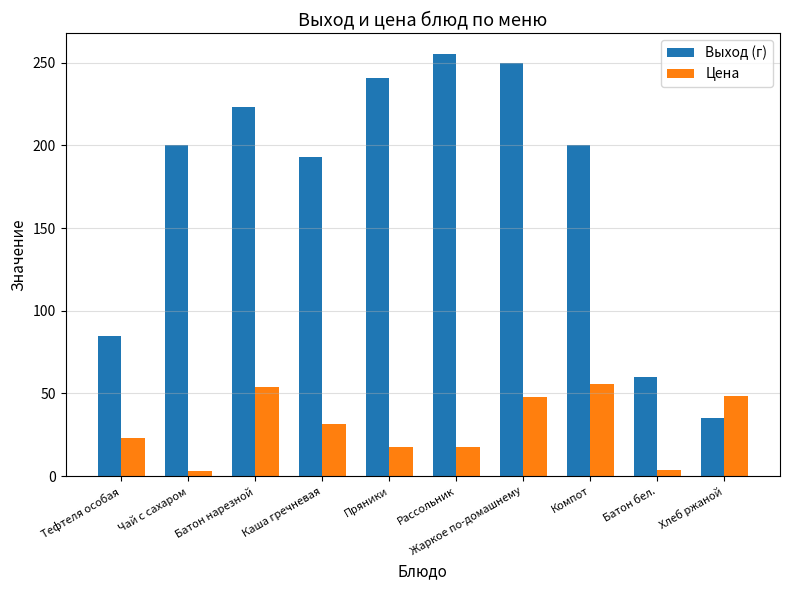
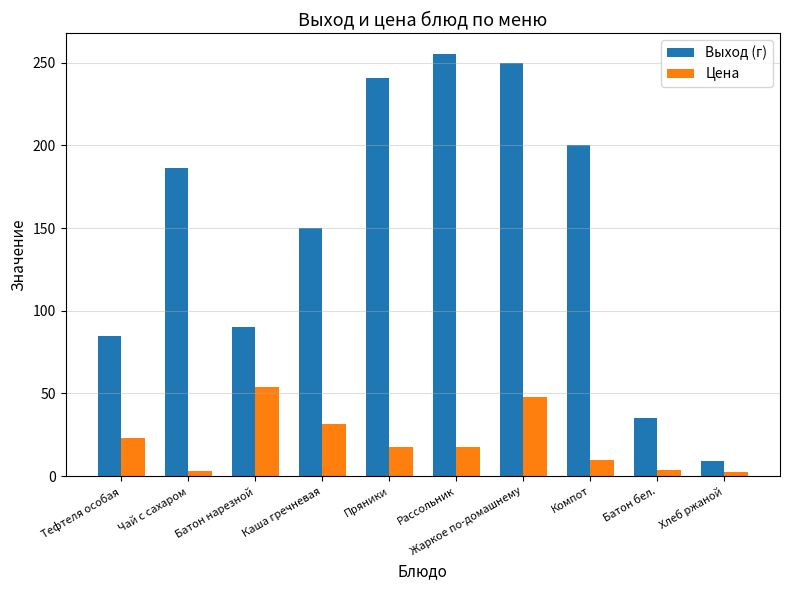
  {
    "Выход (г)": {
      "Тефтеля особая": 85,
-     "Чай с сахаром": 200,
-     "Батон нарезной": 223,
-     "Каша гречневая": 193,
+     "Чай с сахаром": 186,
+     "Батон нарезной": 90,
+     "Каша гречневая": 150,
      "Пряники": 241,
      "Рассольник": 255,
      "Жаркое по-домашнему": 250,
      "Компот": 200,
-     "Батон бел.": 60,
-     "Хлеб ржаной": 35
+     "Батон бел.": 35,
+     "Хлеб ржаной": 9
    },
    "Цена": {
      "Тефтеля особая": 23,
      "Чай с сахаром": 3,
      "Батон нарезной": 54,
      "Каша гречневая": 32,
      "Пряники": 18,
      "Рассольник": 18,
      "Жаркое по-домашнему": 48,
-     "Компот": 56,
+     "Компот": 10,
      "Батон бел.": 4,
-     "Хлеб ржаной": 49
+     "Хлеб ржаной": 3
    }
  }
